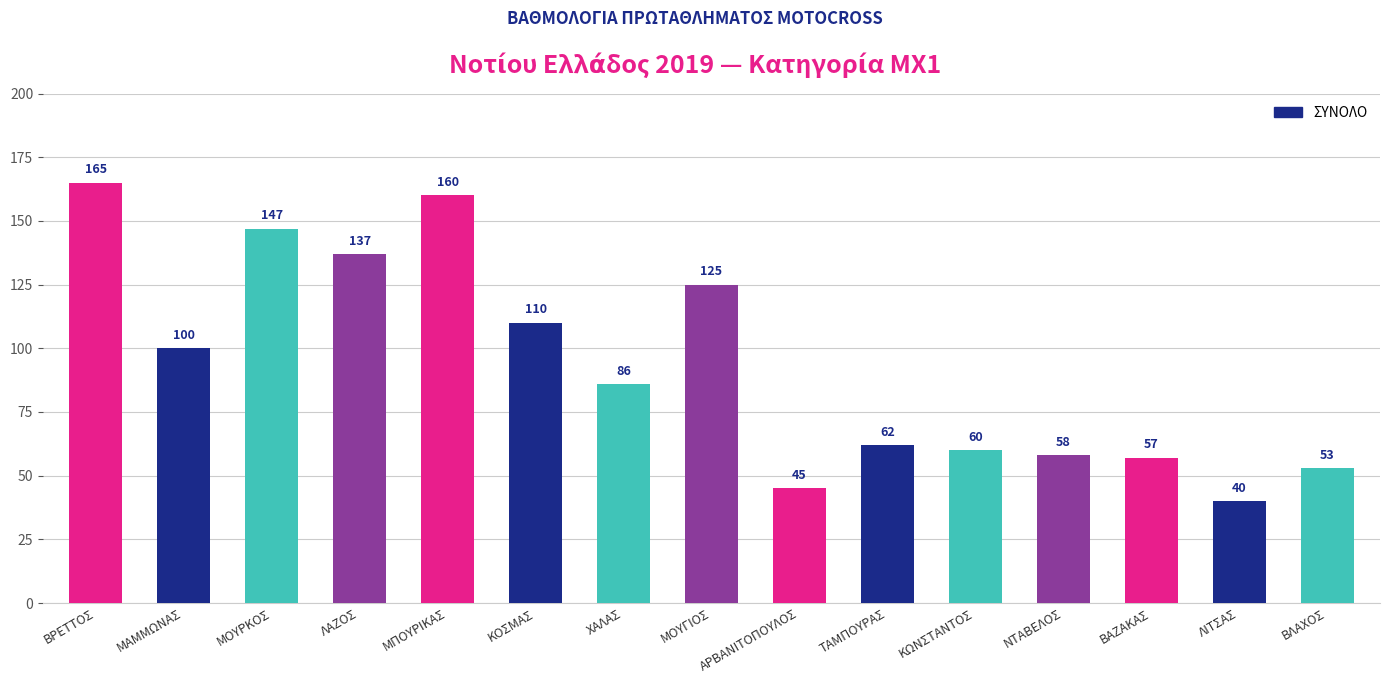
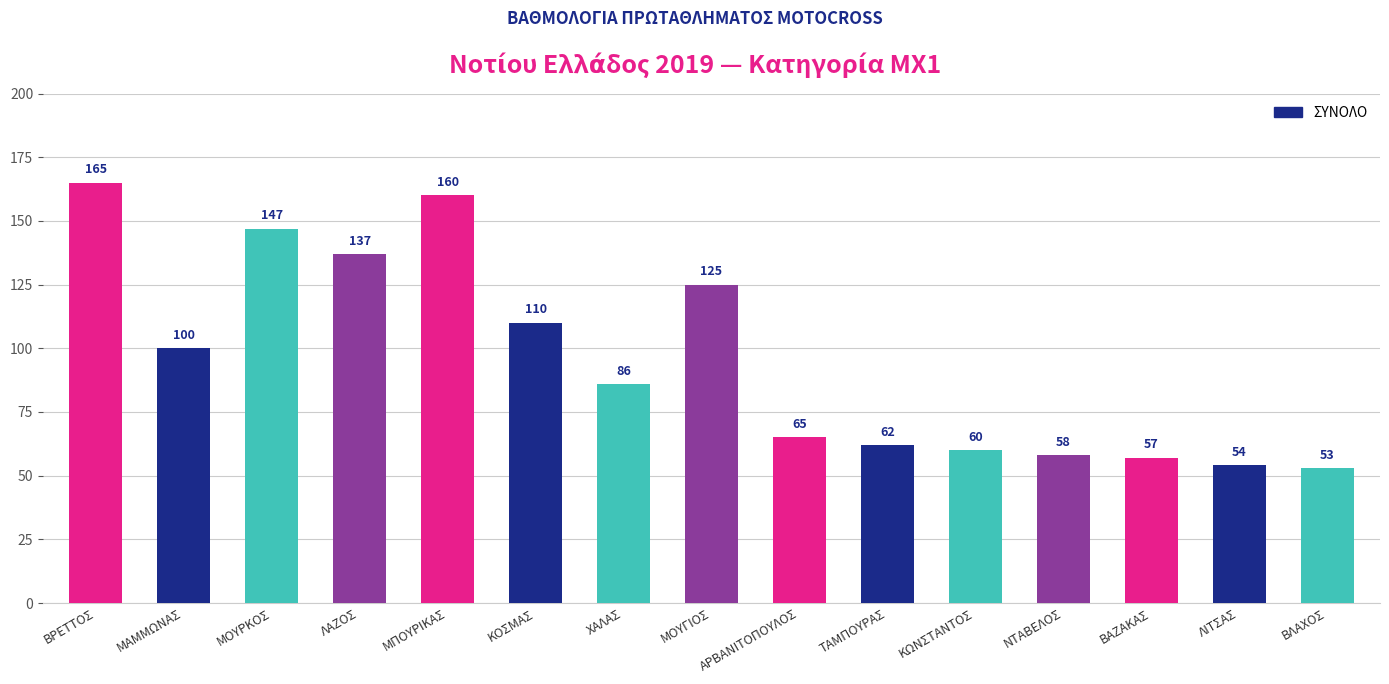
  {
    "ΒΡΕΤΤΟΣ": 165,
    "ΜΑΜΜΩΝΑΣ": 100,
    "ΜΟΥΡΚΟΣ": 147,
    "ΛΑΖΟΣ": 137,
    "ΜΠΟΥΡΙΚΑΣ": 160,
    "ΚΟΣΜΑΣ": 110,
    "ΧΑΛΑΣ": 86,
    "ΜΟΥΓΙΟΣ": 125,
-   "ΑΡΒΑΝΙΤΟΠΟΥΛΟΣ": 45,
+   "ΑΡΒΑΝΙΤΟΠΟΥΛΟΣ": 65,
    "ΤΑΜΠΟΥΡΑΣ": 62,
    "ΚΩΝΣΤΑΝΤΟΣ": 60,
    "ΝΤΑΒΕΛΟΣ": 58,
    "ΒΑΖΑΚΑΣ": 57,
-   "ΛΙΤΣΑΣ": 40,
+   "ΛΙΤΣΑΣ": 54,
    "ΒΛΑΧΟΣ": 53
  }
